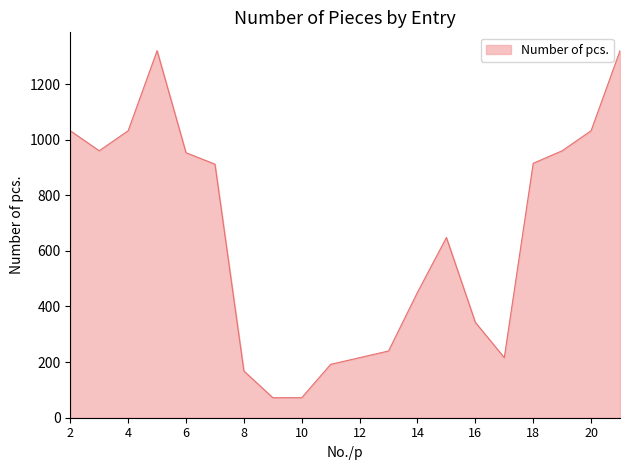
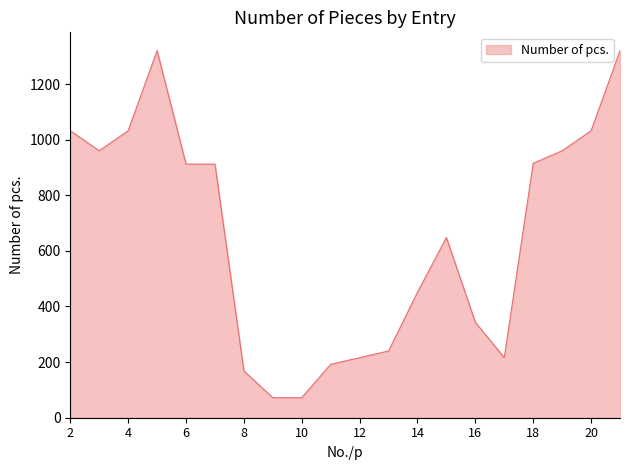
  {
    "2": 1030,
    "4": 1030,
-   "6": 950,
+   "6": 910,
    "8": 170,
    "10": 70,
    "12": 220,
    "14": 450,
    "16": 340,
    "18": 920,
    "20": 1030
  }
